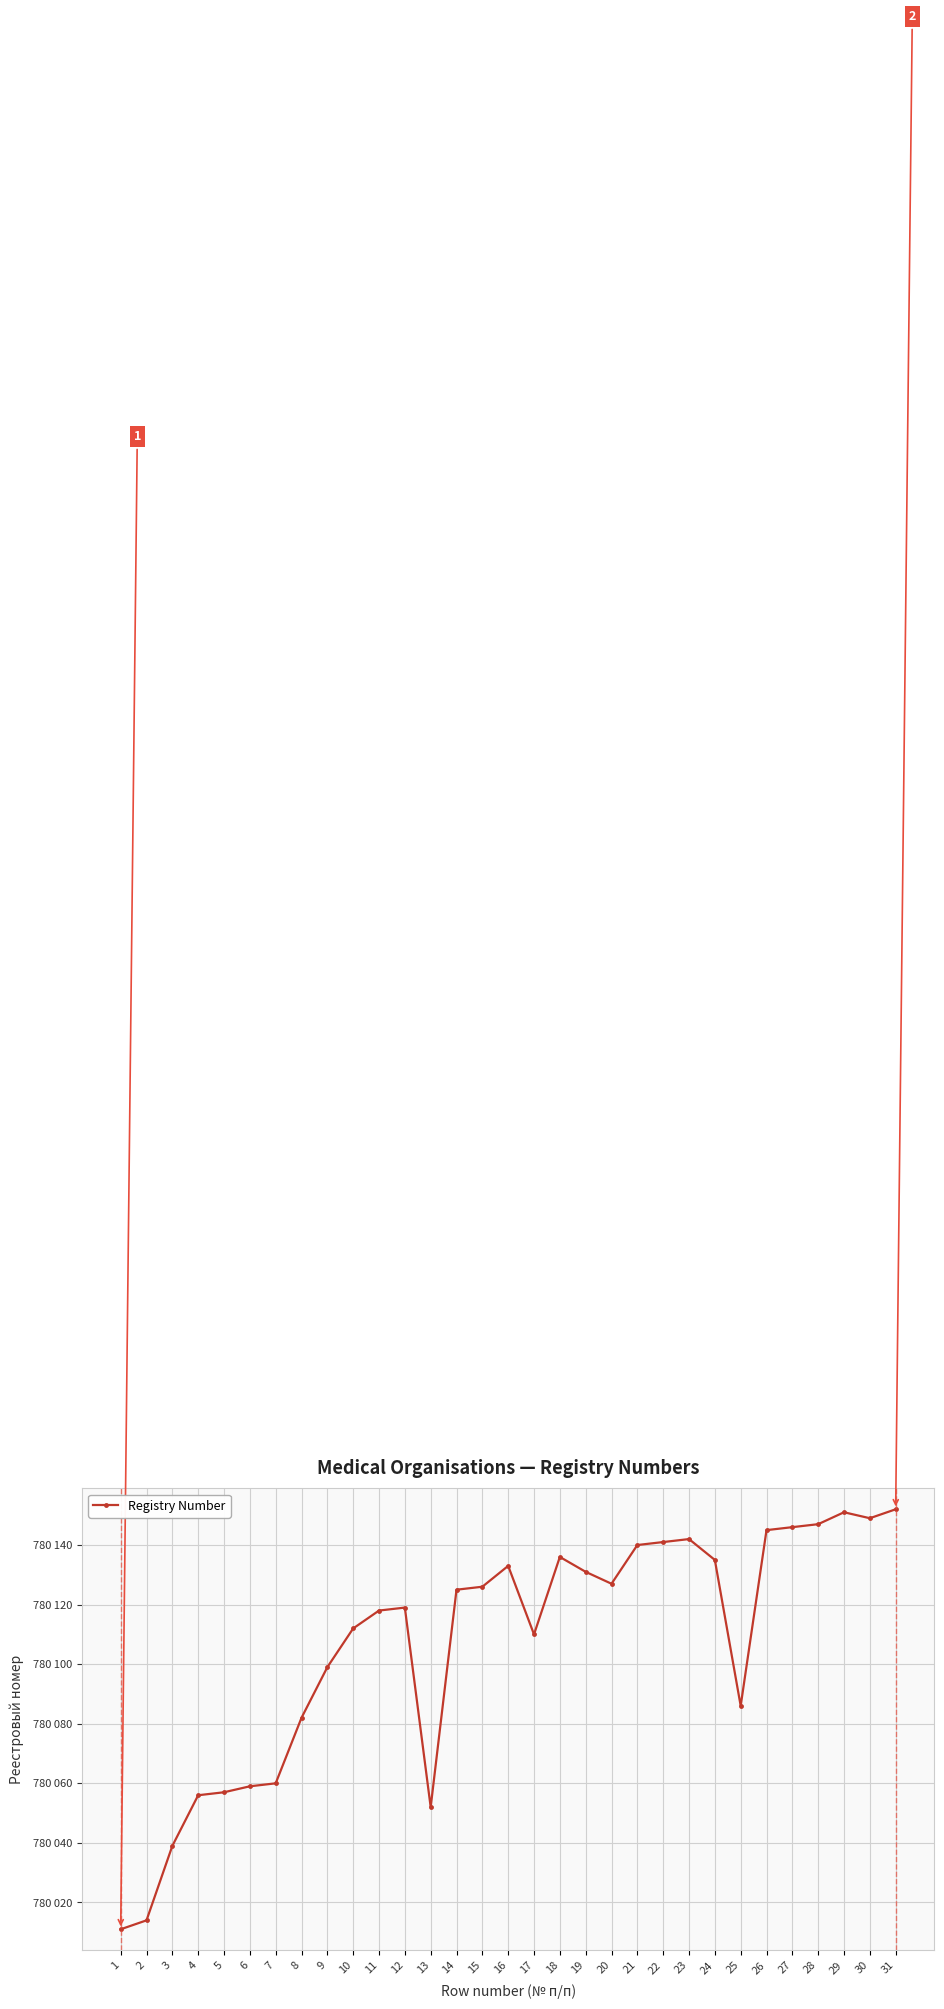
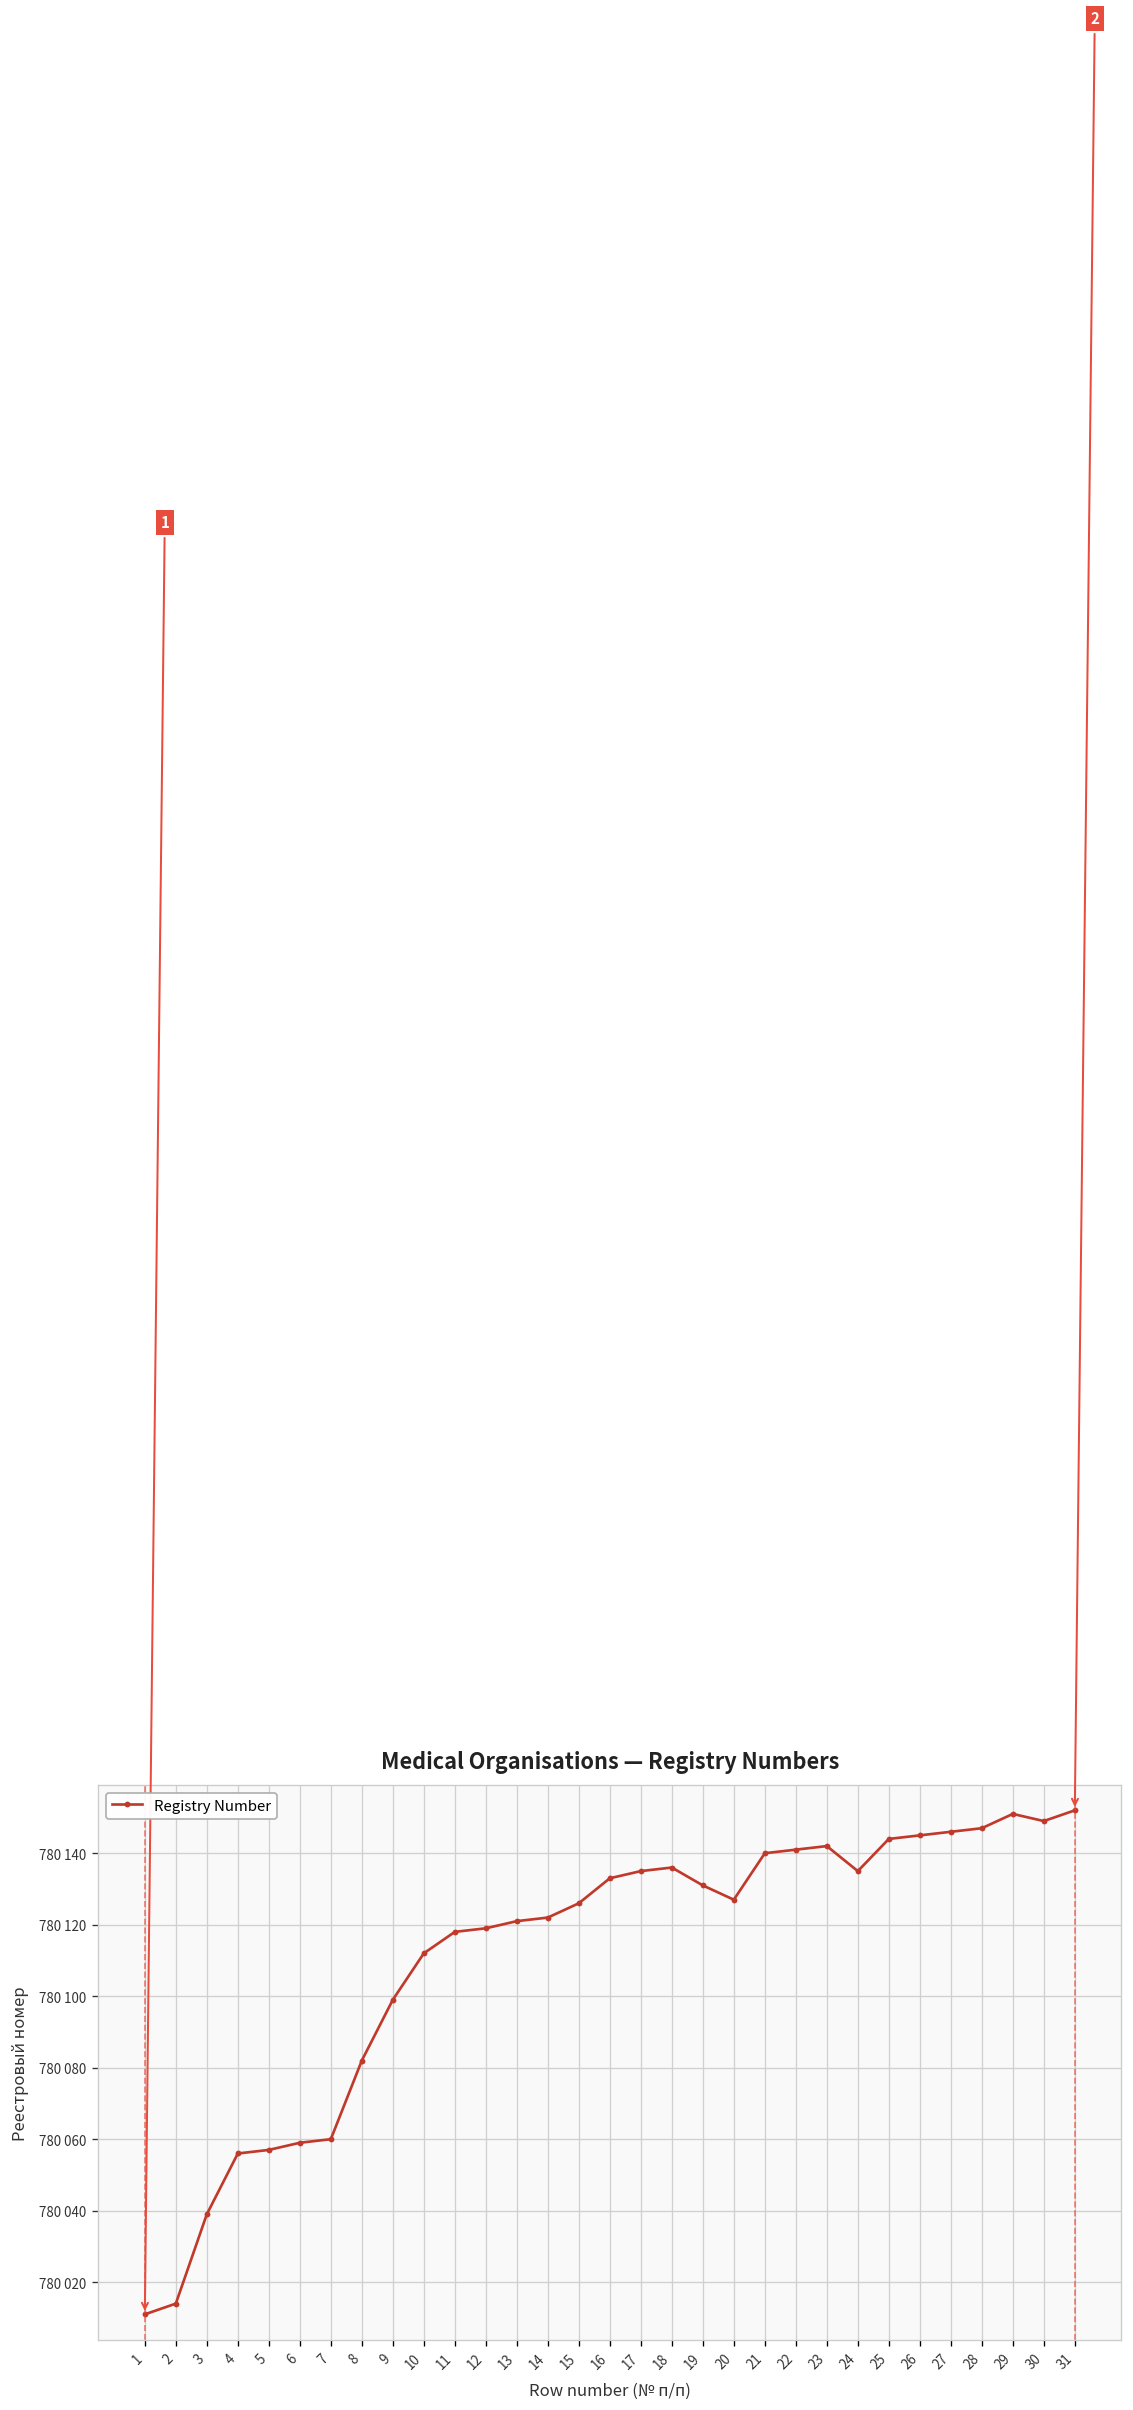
  {
    "1": 780011,
    "2": 780014,
    "3": 780039,
    "4": 780056,
    "5": 780057,
    "6": 780059,
    "7": 780060,
    "8": 780082,
    "9": 780099,
    "10": 780112,
    "11": 780118,
    "12": 780119,
-   "13": 780052,
-   "14": 780125,
+   "13": 780121,
+   "14": 780122,
    "15": 780126,
    "16": 780133,
-   "17": 780110,
+   "17": 780135,
    "18": 780136,
    "19": 780131,
    "20": 780127,
    "21": 780140,
    "22": 780141,
    "23": 780142,
    "24": 780135,
-   "25": 780086,
+   "25": 780144,
    "26": 780145,
    "27": 780146,
    "28": 780147,
    "29": 780151,
    "30": 780149,
    "31": 780152
  }
